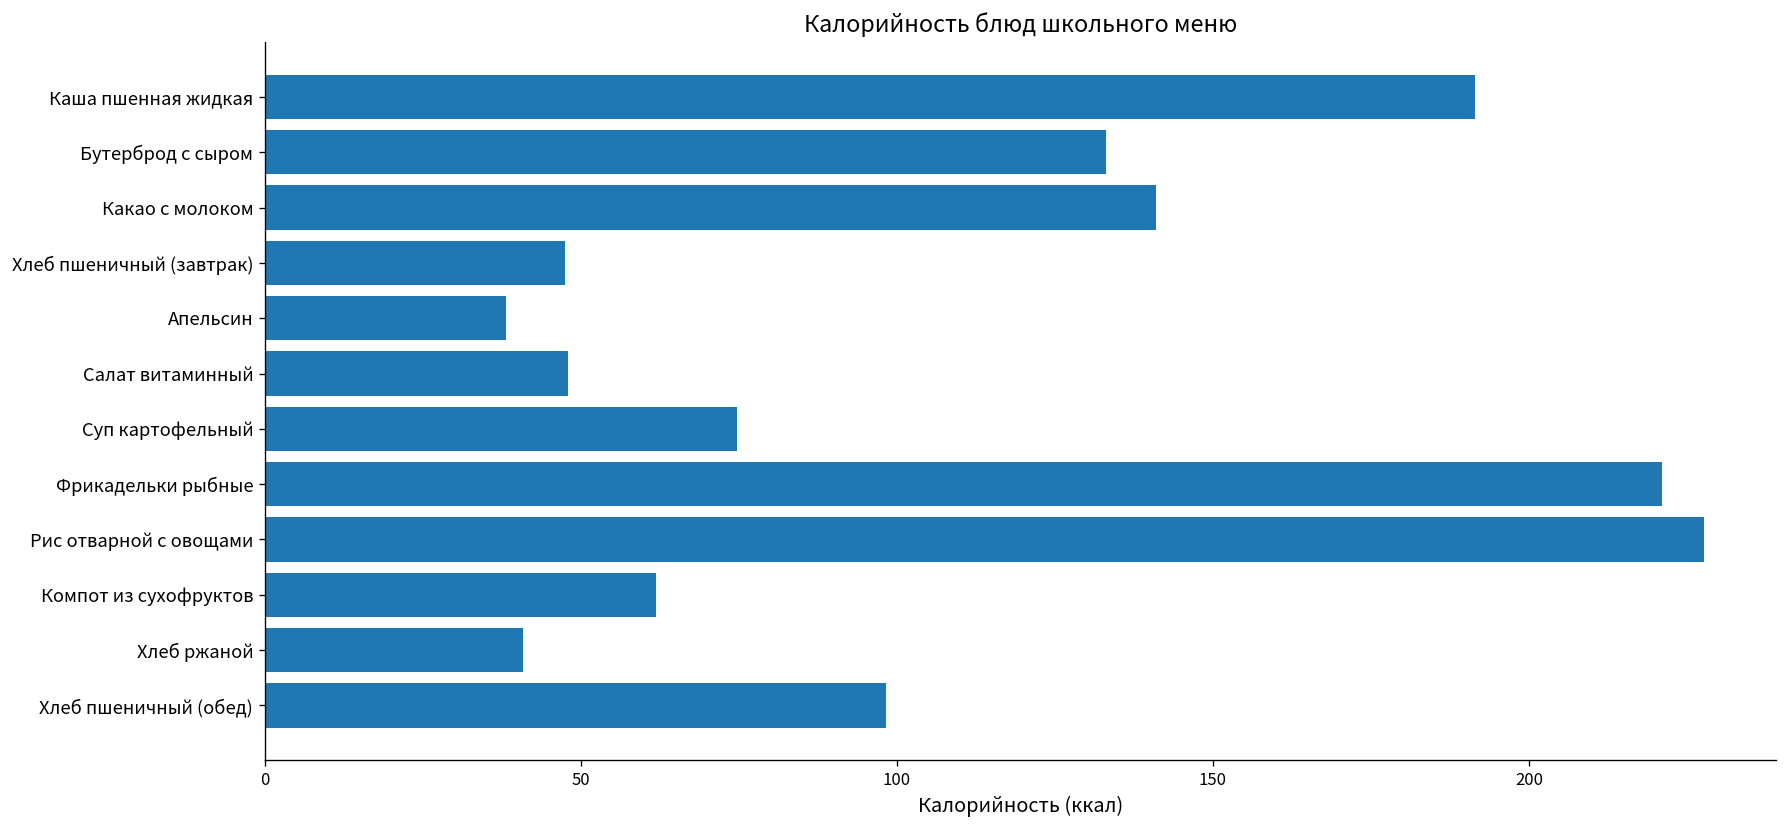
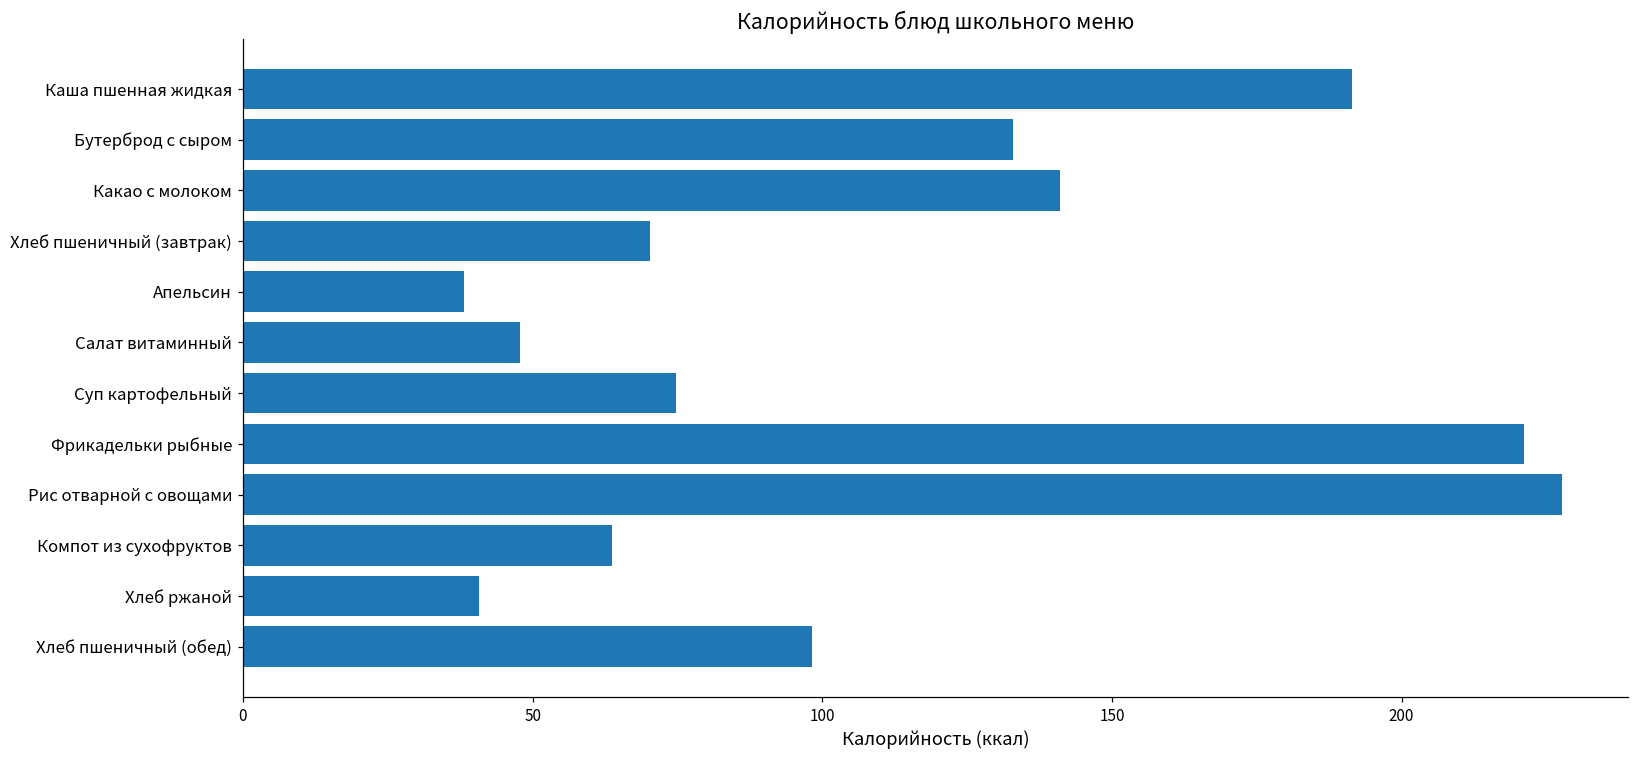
  {
    "Каша пшенная жидкая": 191,
    "Бутерброд с сыром": 133,
    "Какао с молоком": 141,
-   "Хлеб пшеничный (завтрак)": 47,
+   "Хлеб пшеничный (завтрак)": 70,
    "Апельсин": 38,
    "Салат витаминный": 48,
    "Суп картофельный": 75,
    "Фрикадельки рыбные": 221,
    "Рис отварной с овощами": 228,
-   "Компот из сухофруктов": 62,
+   "Компот из сухофруктов": 64,
    "Хлеб ржаной": 41,
    "Хлеб пшеничный (обед)": 98
  }
